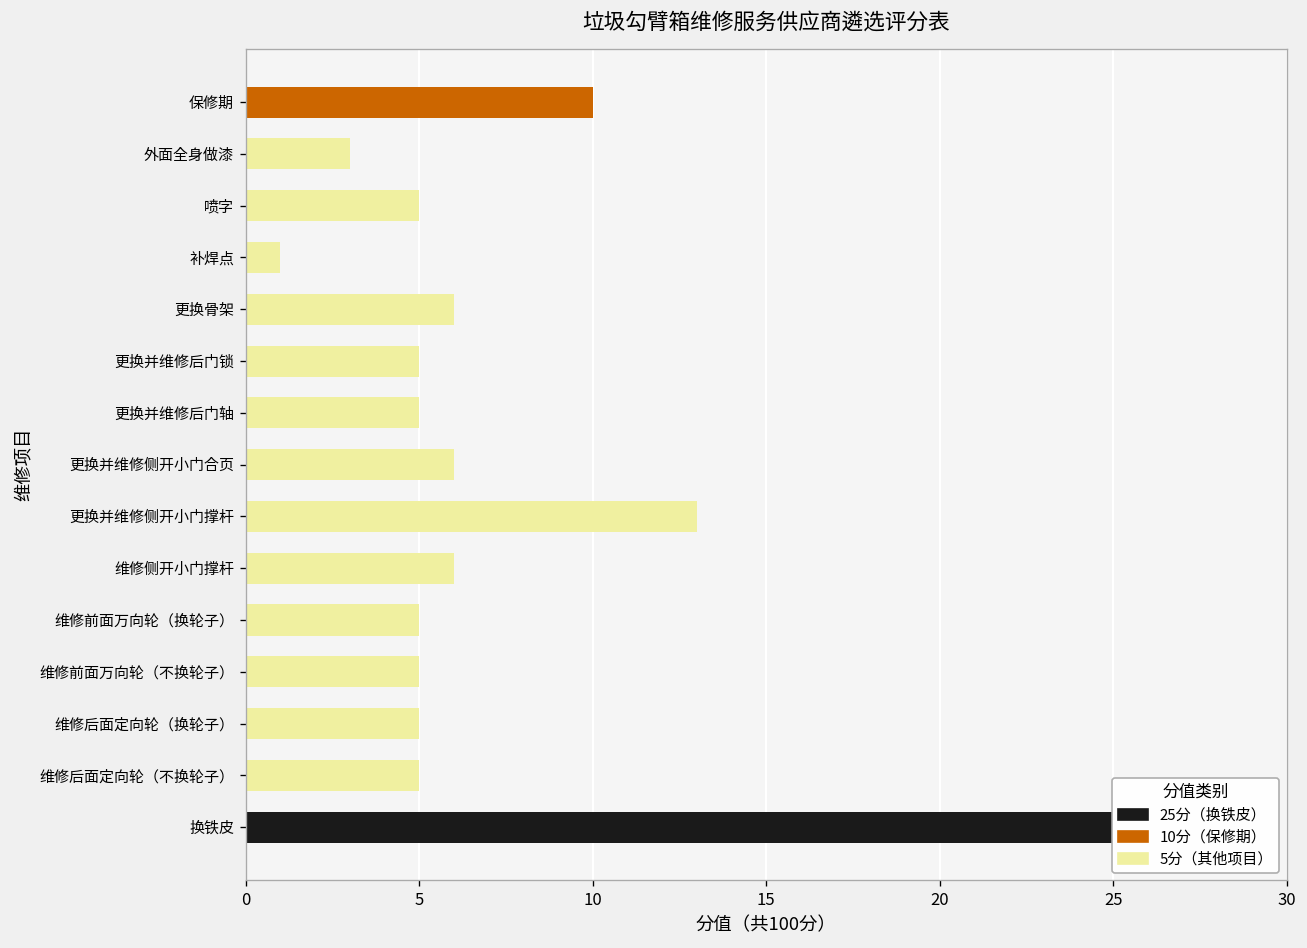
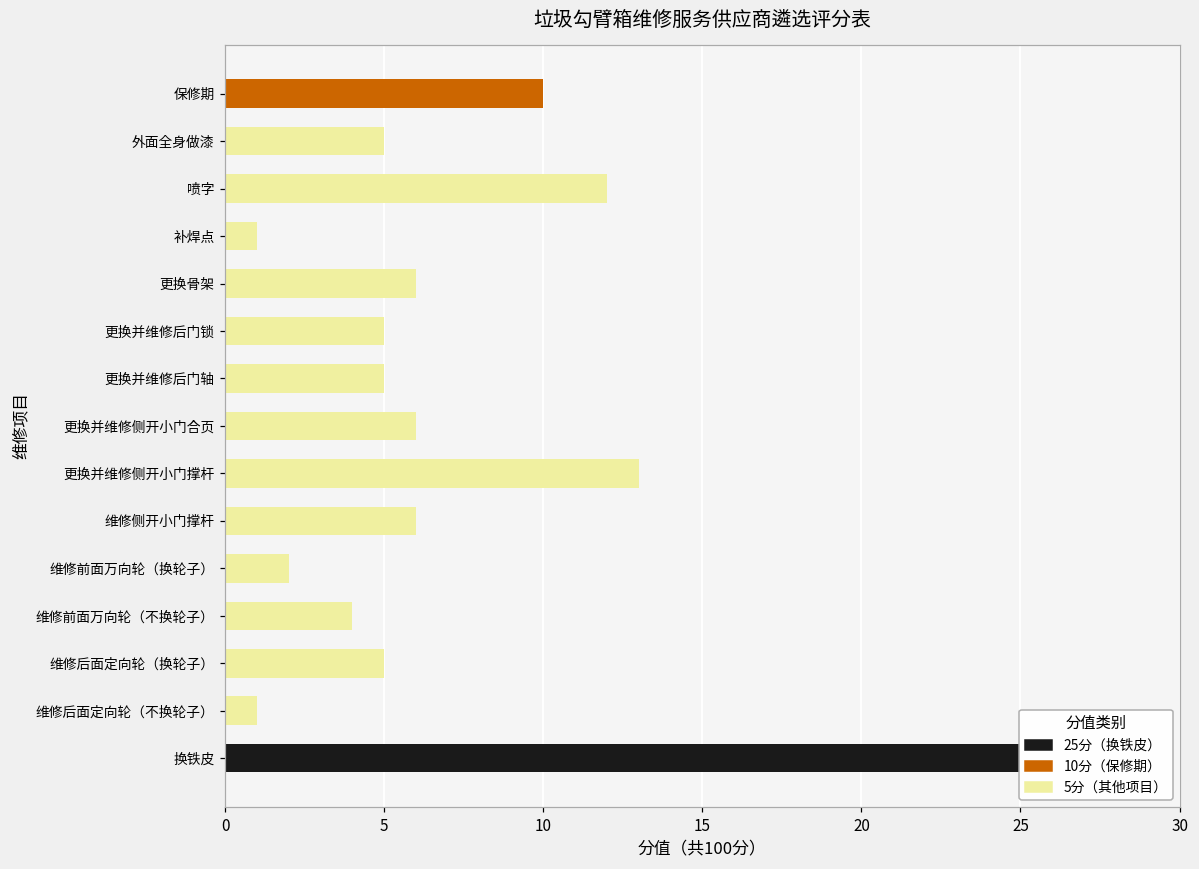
  {
    "保修期": 10,
-   "外面全身做漆": 3,
-   "喷字": 5,
+   "外面全身做漆": 5,
+   "喷字": 12,
    "补焊点": 1,
    "更换骨架": 6,
    "更换并维修后门锁": 5,
    "更换并维修后门轴": 5,
    "更换并维修侧开小门合页": 6,
    "更换并维修侧开小门撑杆": 13,
    "维修侧开小门撑杆": 6,
-   "维修前面万向轮（换轮子）": 5,
-   "维修前面万向轮（不换轮子）": 5,
+   "维修前面万向轮（换轮子）": 2,
+   "维修前面万向轮（不换轮子）": 4,
    "维修后面定向轮（换轮子）": 5,
-   "维修后面定向轮（不换轮子）": 5
+   "维修后面定向轮（不换轮子）": 1
  }
